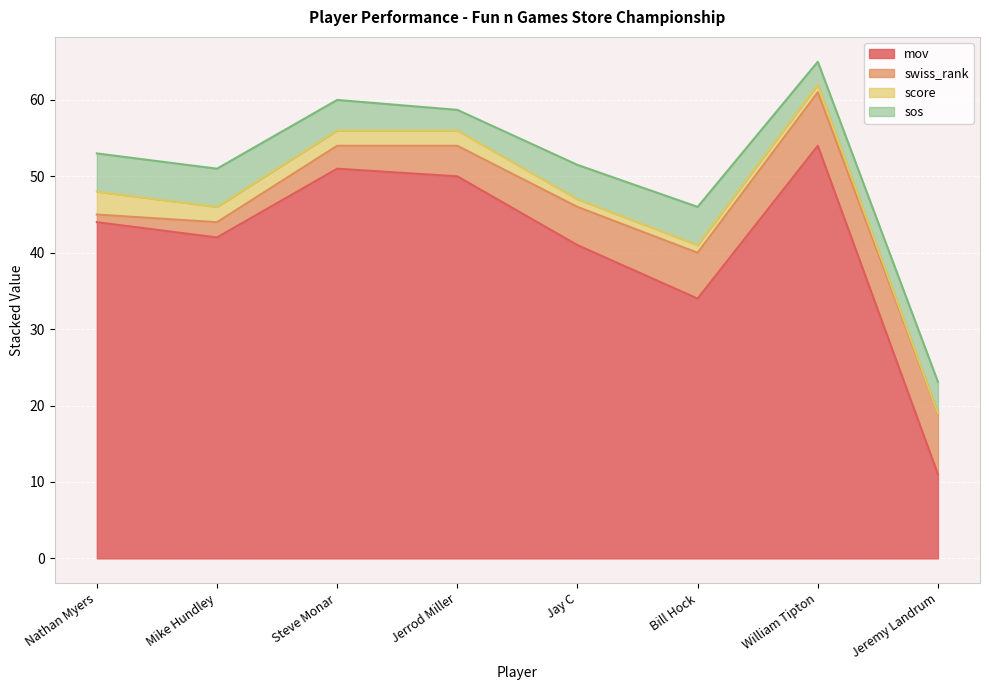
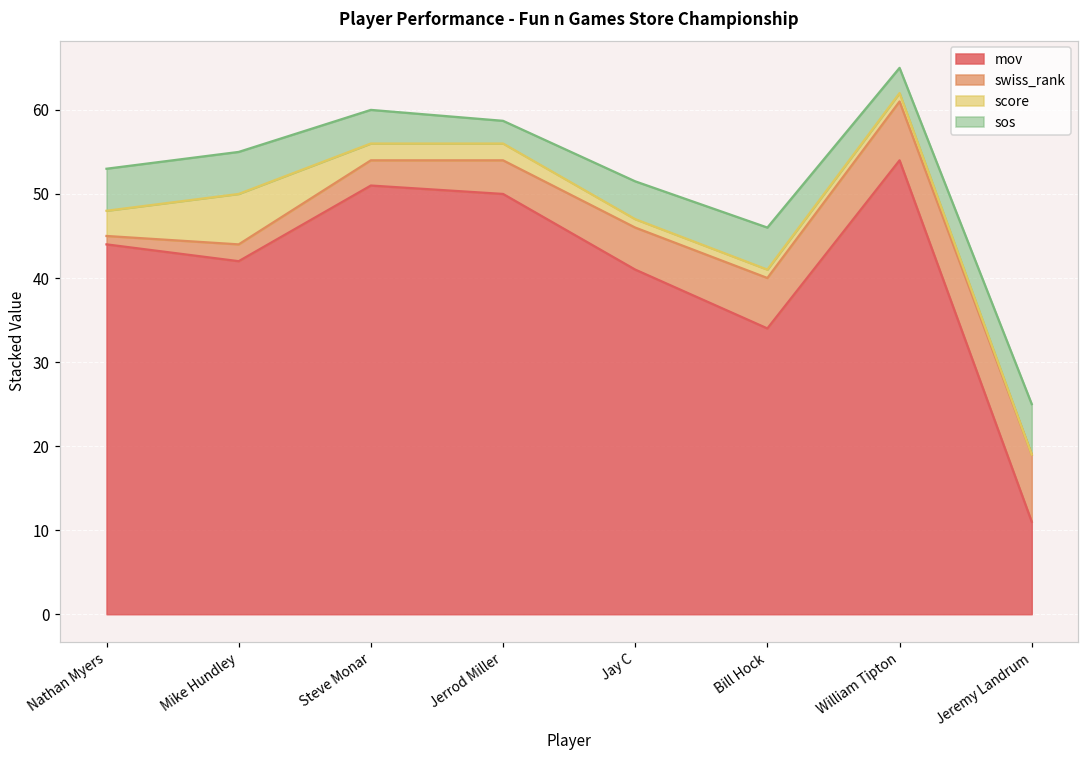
  {
    "score": {
      "Nathan Myers": 3,
-     "Mike Hundley": 2,
+     "Mike Hundley": 6,
      "Steve Monar": 2,
      "Jerrod Miller": 2,
      "Jay C": 1,
      "Bill Hock": 1,
      "William Tipton": 1
    },
    "sos": {
      "Nathan Myers": 5,
      "Mike Hundley": 5,
      "Steve Monar": 4,
      "Jerrod Miller": 3,
      "Jay C": 5,
      "Bill Hock": 5,
      "William Tipton": 3,
-     "Jeremy Landrum": 4
+     "Jeremy Landrum": 6
    }
  }
